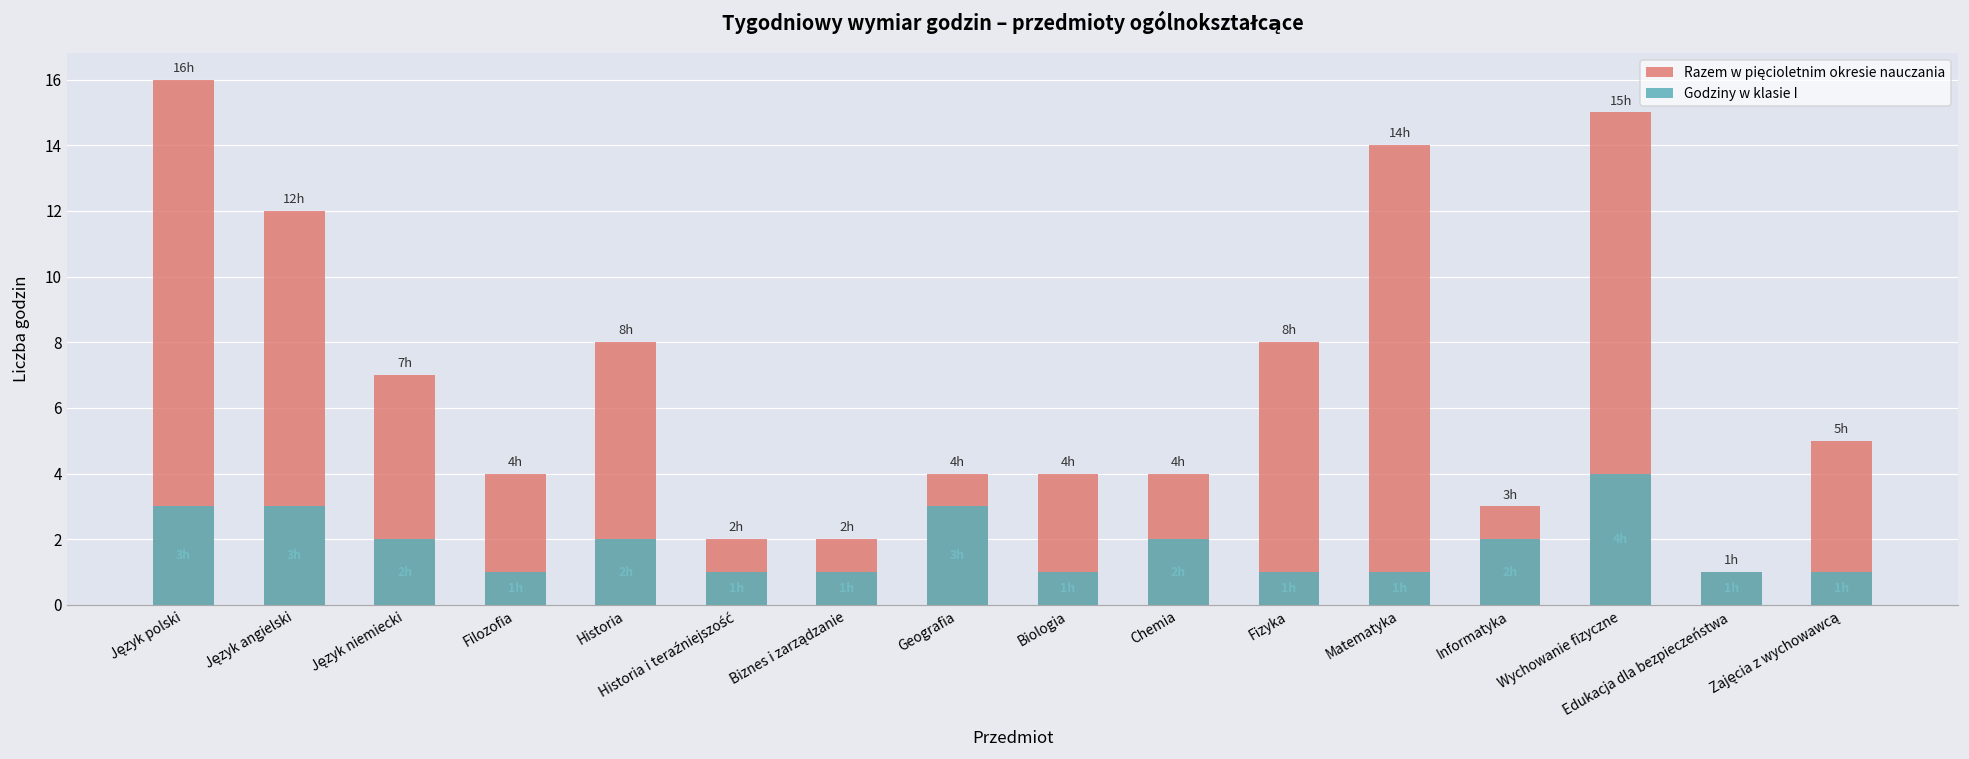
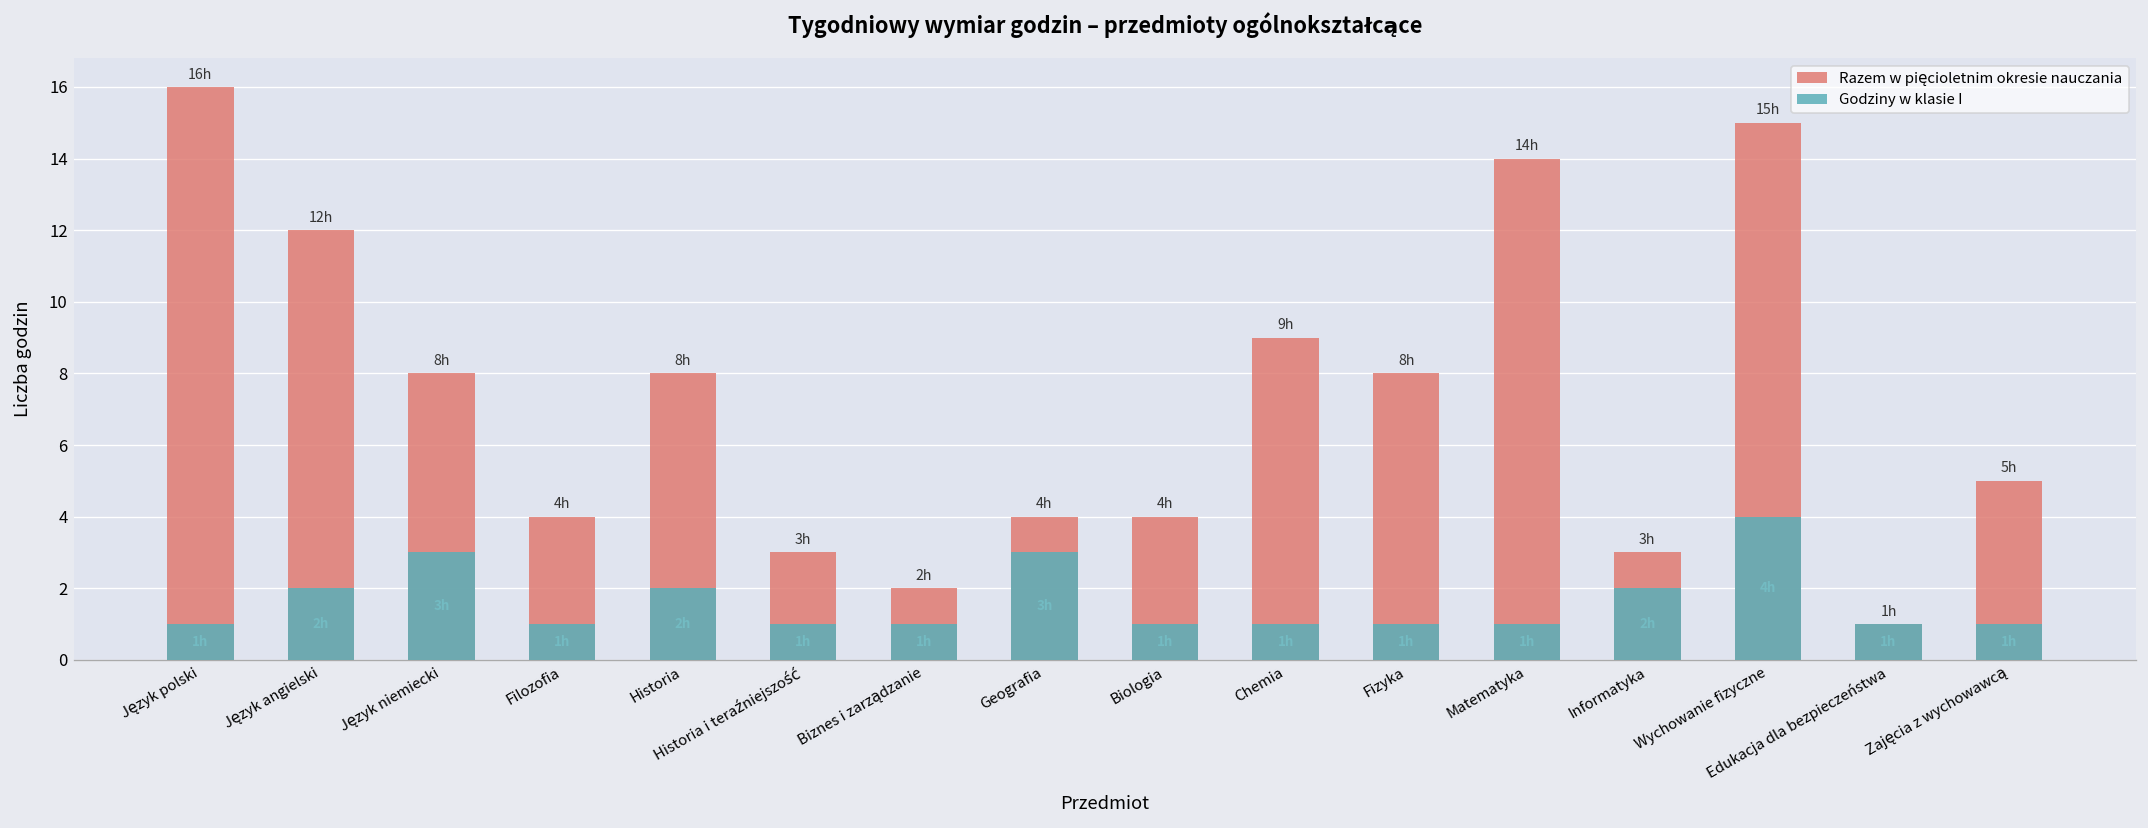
  {
    "Razem w pięcioletnim okresie nauczania": {
      "Język polski": "16h",
      "Język angielski": "12h",
-     "Język niemiecki": "7h",
+     "Język niemiecki": "8h",
      "Filozofia": "4h",
      "Historia": "8h",
-     "Historia i teraźniejszość": "2h",
+     "Historia i teraźniejszość": "3h",
      "Biznes i zarządzanie": "2h",
      "Geografia": "4h",
      "Biologia": "4h",
-     "Chemia": "4h",
+     "Chemia": "9h",
      "Fizyka": "8h",
      "Matematyka": "14h",
      "Informatyka": "3h",
      "Wychowanie fizyczne": "15h",
      "Edukacja dla bezpieczeństwa": "1h",
      "Zajęcia z wychowawcą": "5h"
    },
    "Godziny w klasie I": {
-     "Język polski": "3",
-     "Język angielski": "3",
-     "Język niemiecki": "2",
-     "Chemia": "2"
+     "Język polski": "1",
+     "Język angielski": "2",
+     "Język niemiecki": "3",
+     "Chemia": "1"
    }
  }
